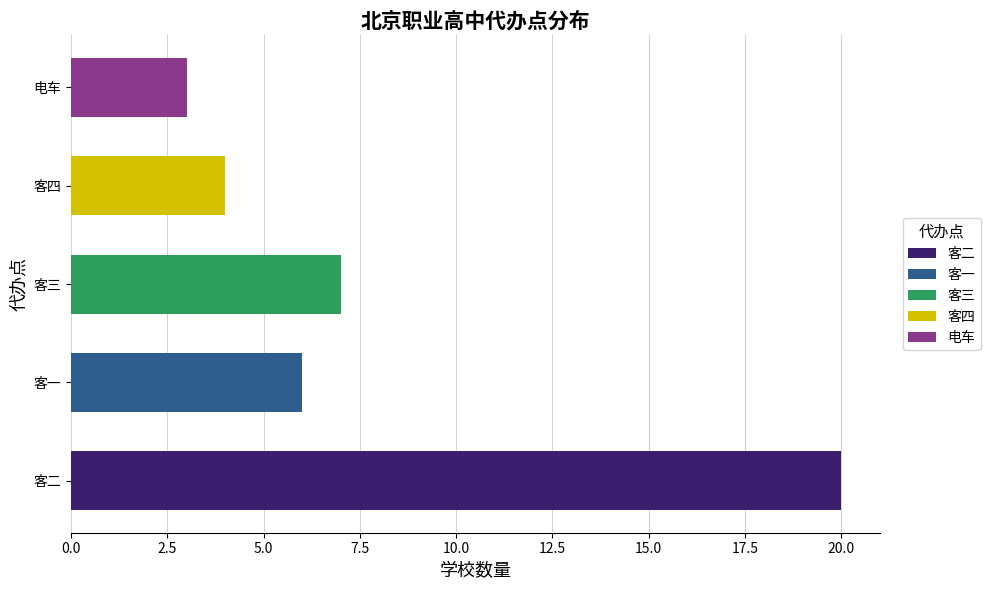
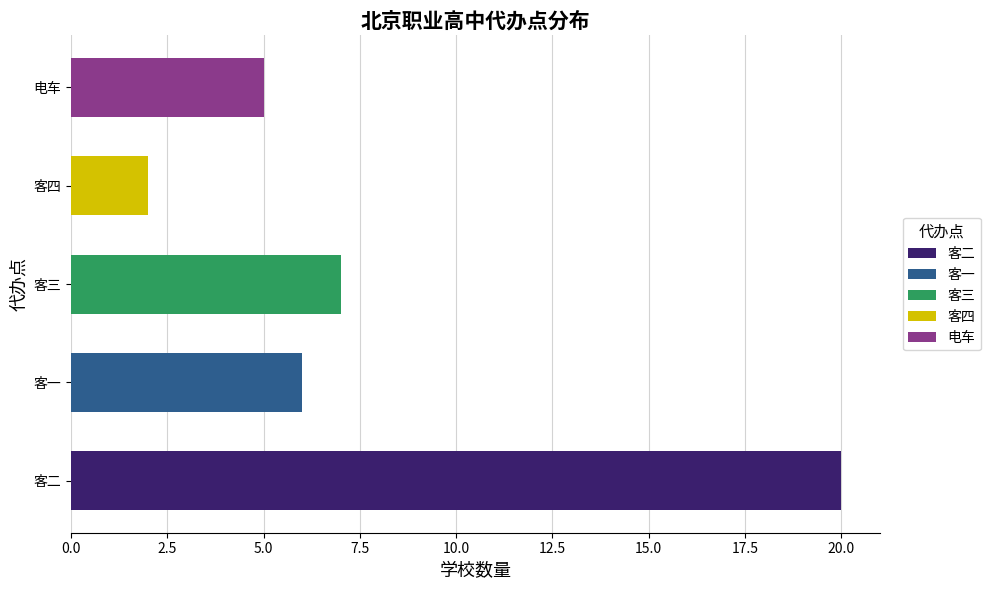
  {
-   "电车": 3,
-   "客四": 4,
+   "电车": 5,
+   "客四": 2,
    "客三": 7,
    "客一": 6,
    "客二": 20
  }
